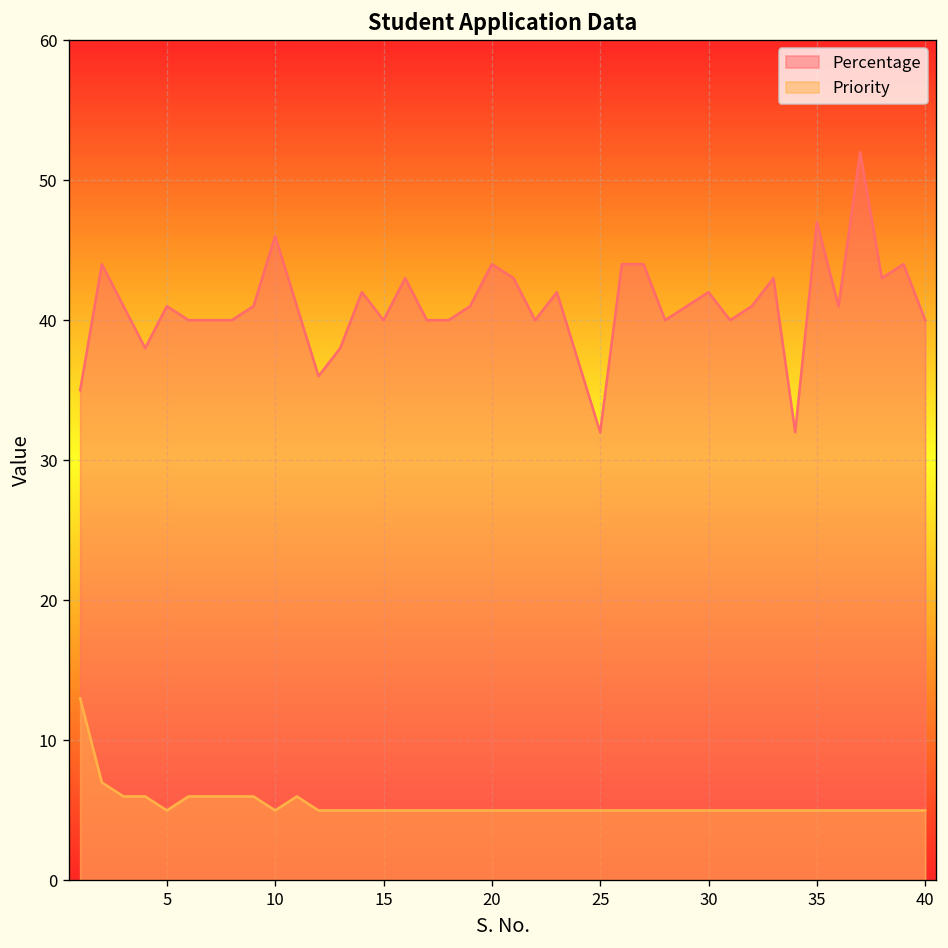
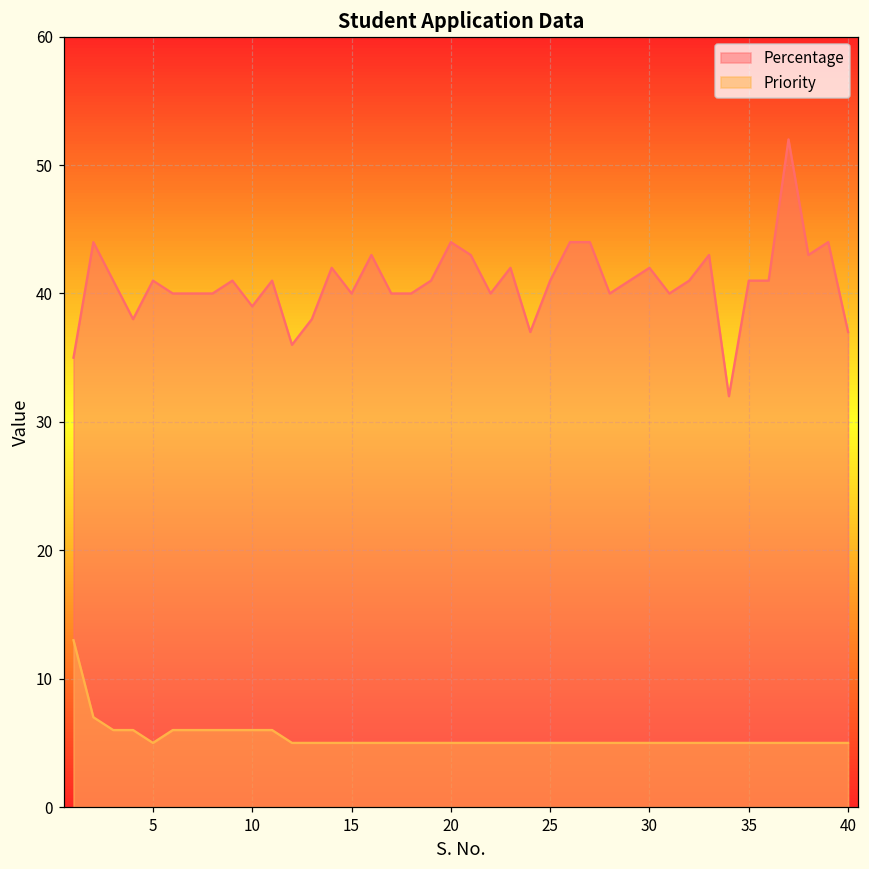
  {
    "Percentage": {
      "5": 41,
-     "10": 46,
+     "10": 39,
      "15": 40,
      "20": 44,
-     "25": 32,
+     "25": 41,
      "30": 42,
-     "35": 47,
-     "40": 40
+     "35": 41,
+     "40": 37
    },
    "Priority": {
      "5": 5,
-     "10": 5,
+     "10": 6,
      "15": 5,
      "20": 5,
      "25": 5,
      "30": 5,
      "35": 5,
      "40": 5
    }
  }
